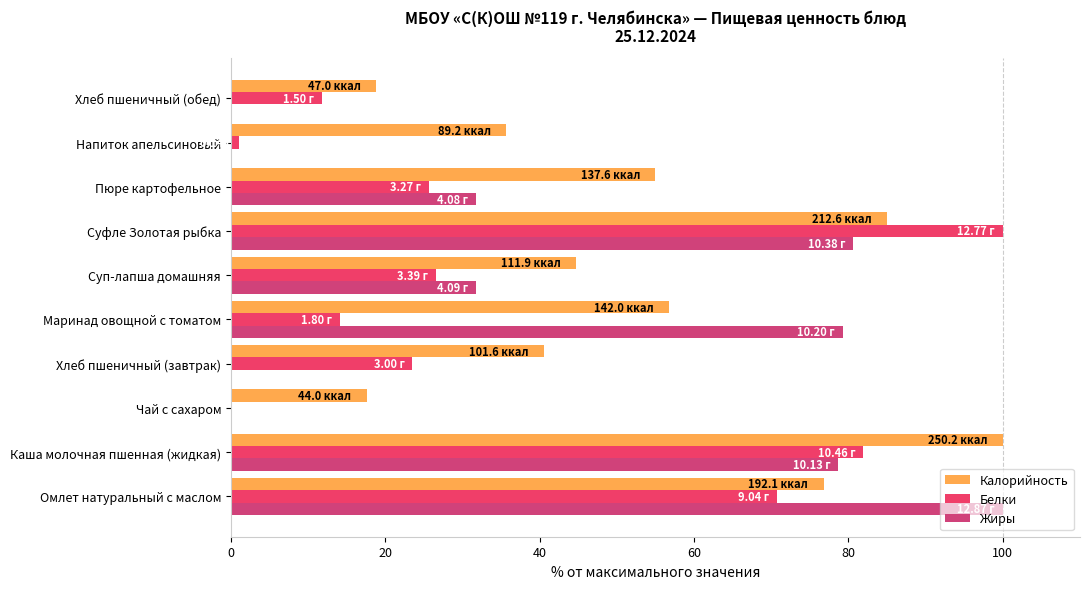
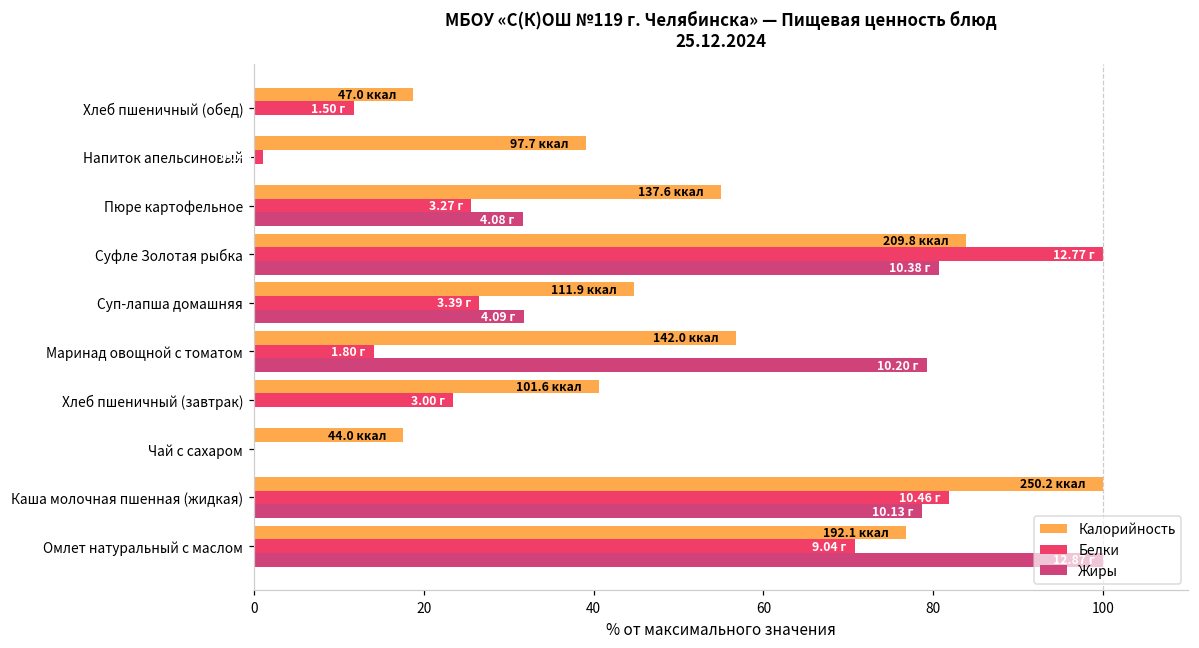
  {
    "Калорийность": {
-     "Напиток апельсиновый": 89.2,
-     "Суфле Золотая рыбка": 212.6
+     "Напиток апельсиновый": 97.7,
+     "Суфле Золотая рыбка": 209.8
    }
  }
